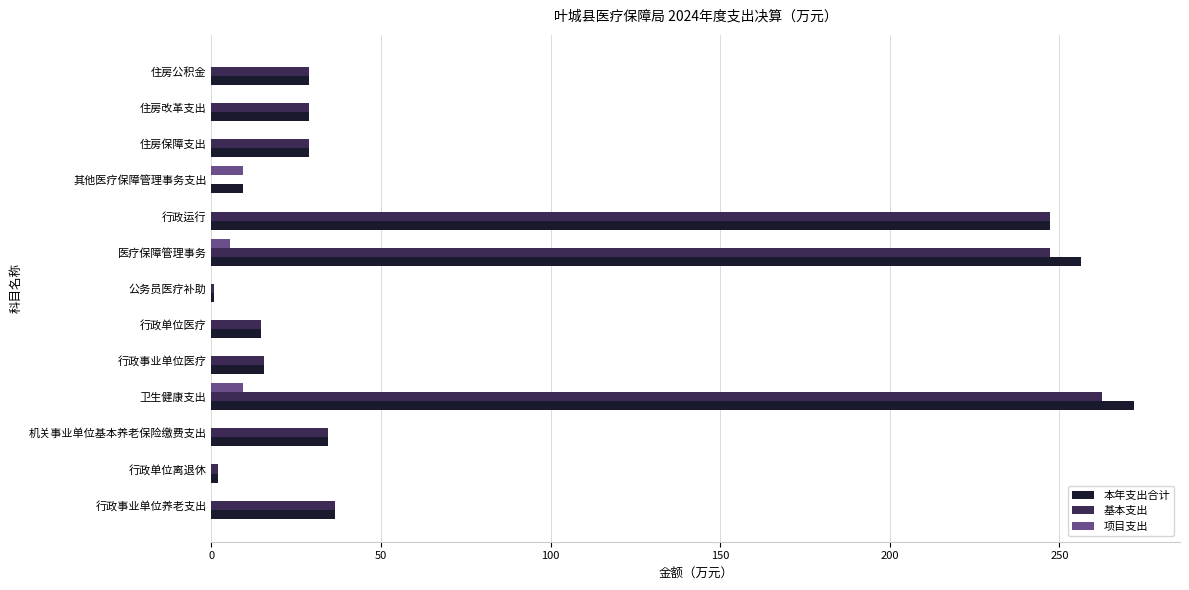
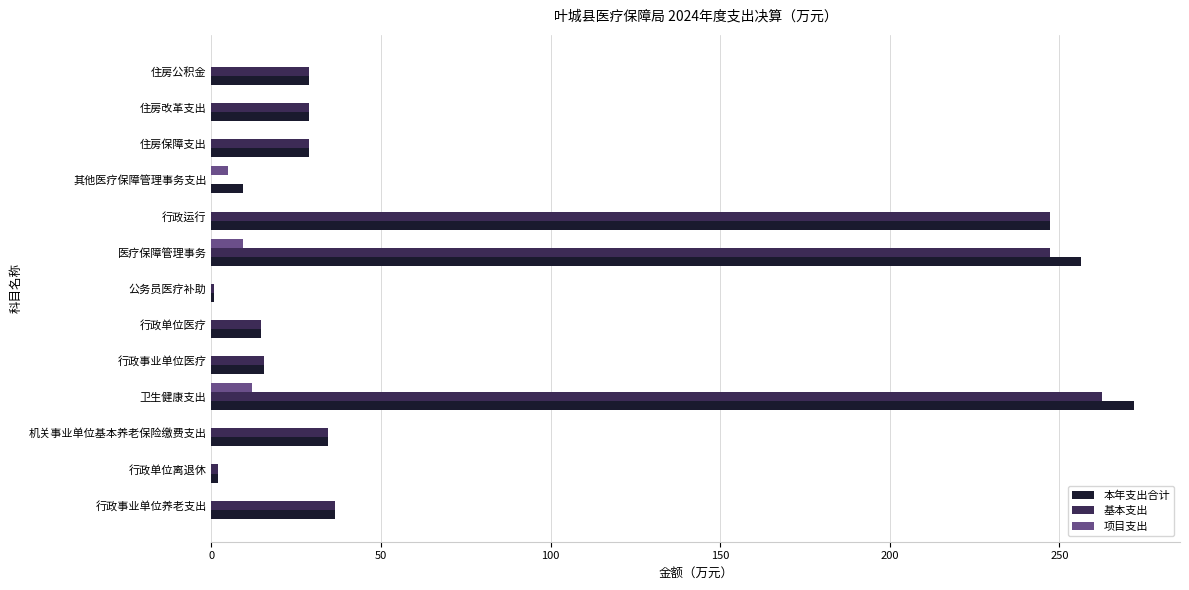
  {
    "项目支出": {
      "住房公积金": 0,
      "住房改革支出": 0,
      "住房保障支出": 0,
-     "其他医疗保障管理事务支出": 9,
+     "其他医疗保障管理事务支出": 5,
      "行政运行": 0,
-     "医疗保障管理事务": 6,
+     "医疗保障管理事务": 9,
      "公务员医疗补助": 0,
      "行政单位医疗": 0,
      "行政事业单位医疗": 0,
-     "卫生健康支出": 9,
+     "卫生健康支出": 12,
      "机关事业单位基本养老保险缴费支出": 0,
      "行政单位离退休": 0,
      "行政事业单位养老支出": 0
    }
  }
